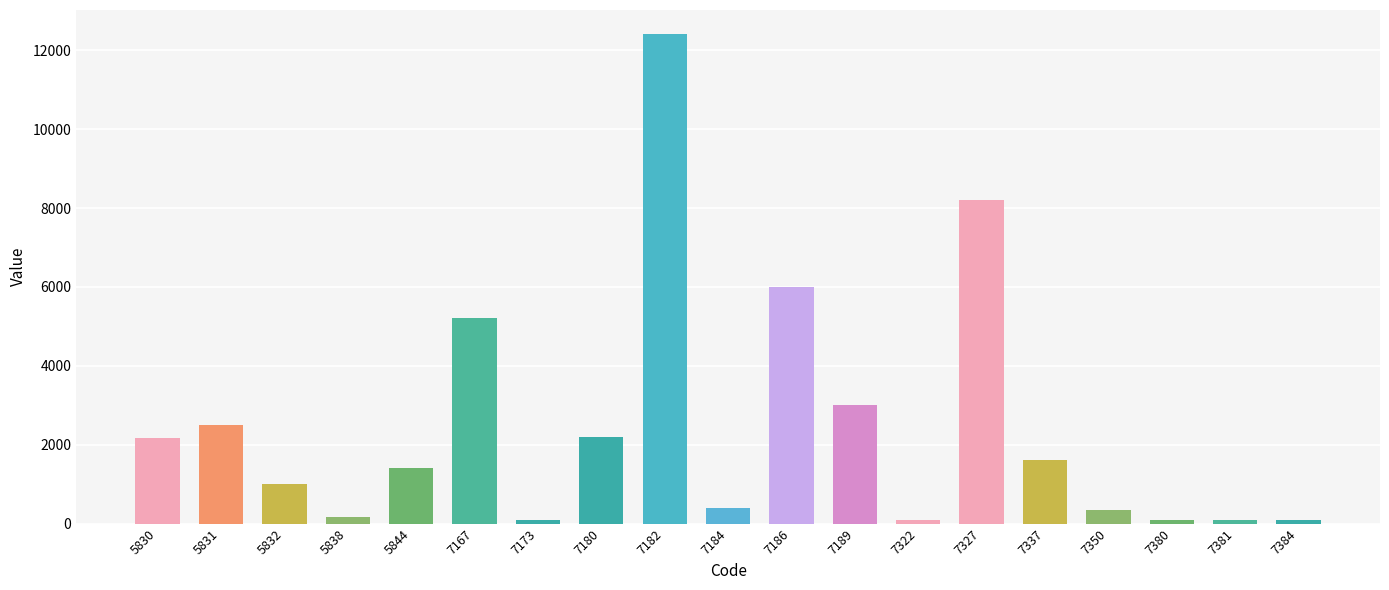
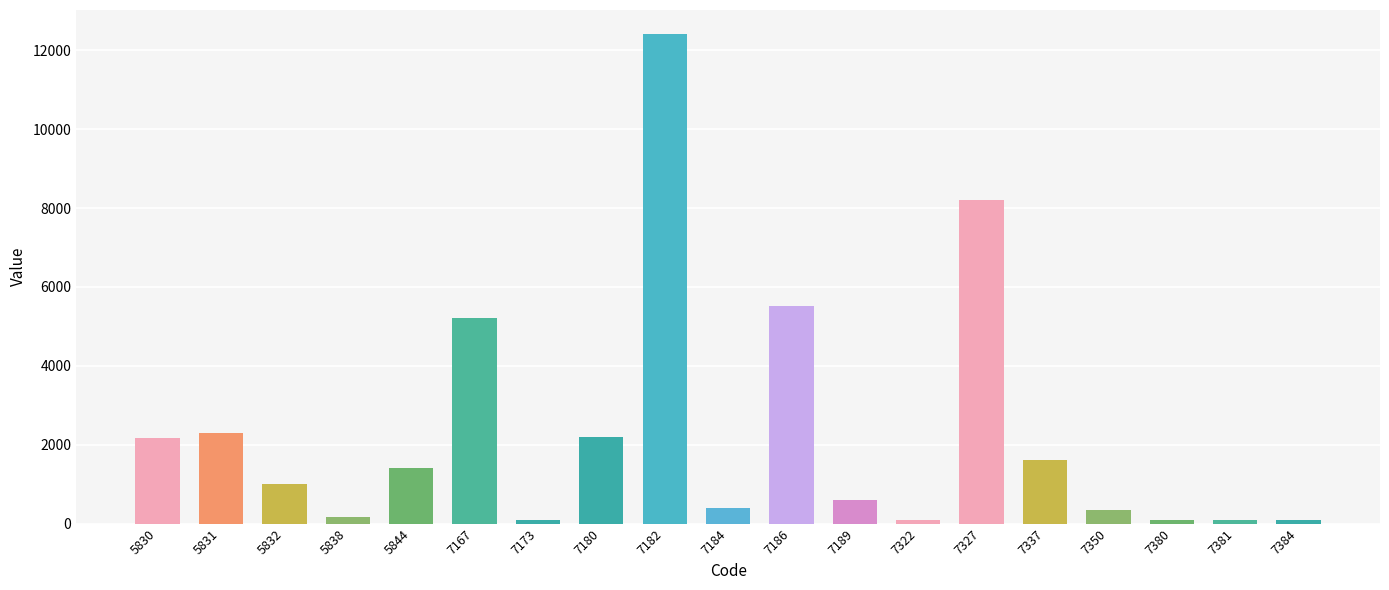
  {
    "5830": 2200,
-   "5831": 2500,
+   "5831": 2300,
    "5832": 1000,
    "5838": 200,
    "5844": 1400,
    "7167": 5200,
    "7173": 100,
    "7180": 2200,
    "7182": 12400,
    "7184": 400,
-   "7186": 6000,
-   "7189": 3000,
+   "7186": 5500,
+   "7189": 600,
    "7322": 100,
    "7327": 8200,
    "7337": 1600,
    "7350": 300,
    "7380": 100,
    "7381": 100,
    "7384": 100
  }
